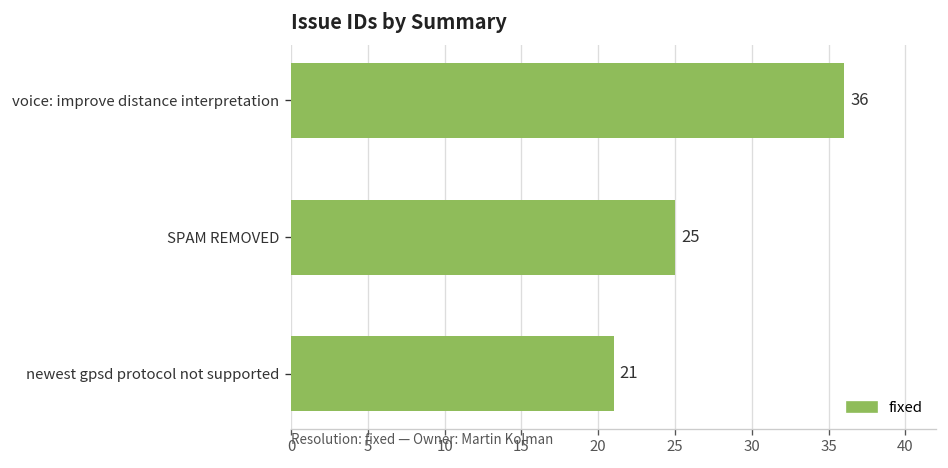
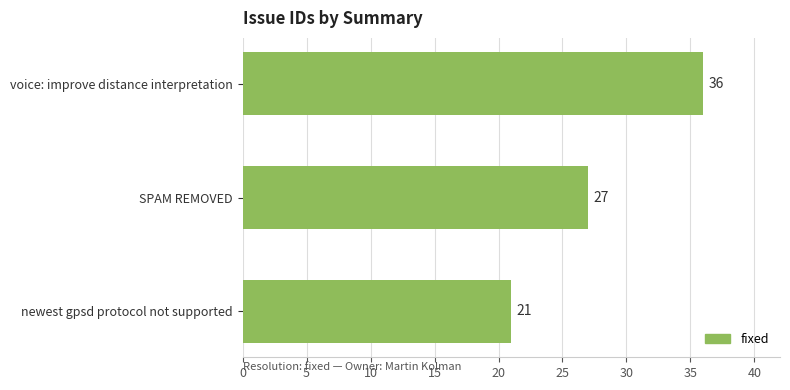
  {
    "voice: improve distance interpretation": 36,
-   "SPAM REMOVED": 25,
+   "SPAM REMOVED": 27,
    "newest gpsd protocol not supported": 21
  }
